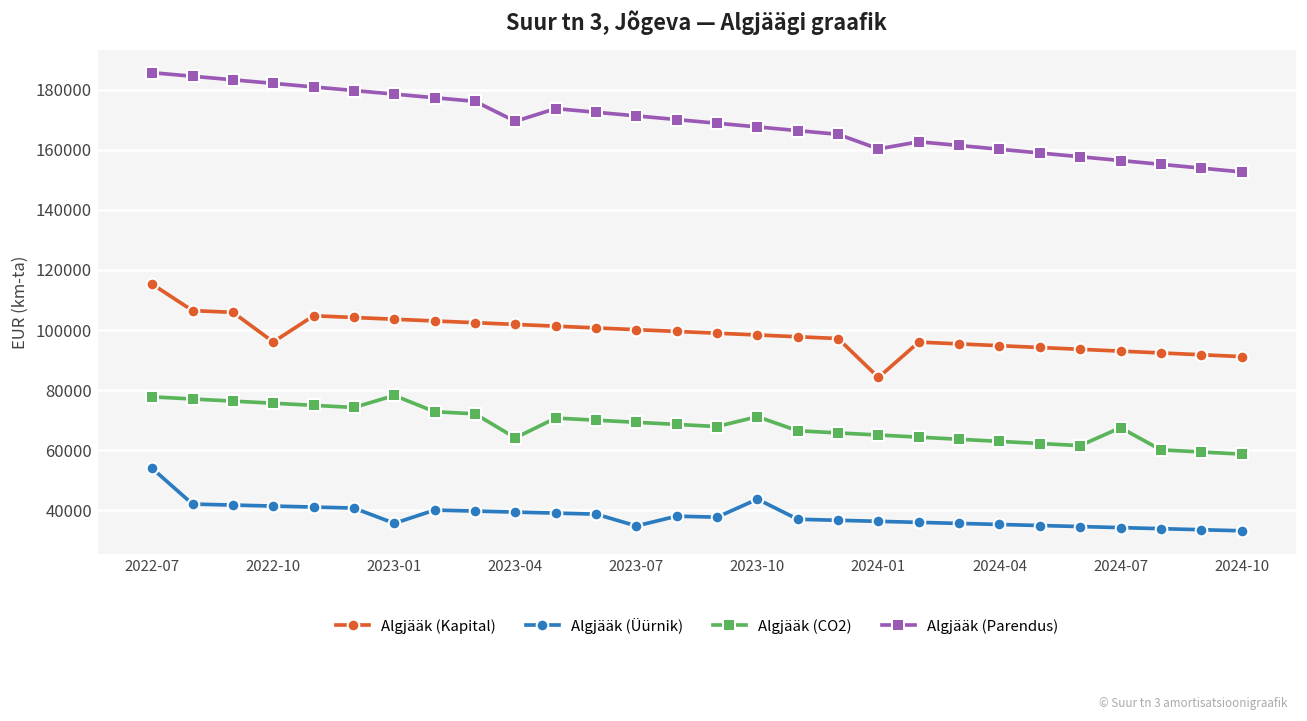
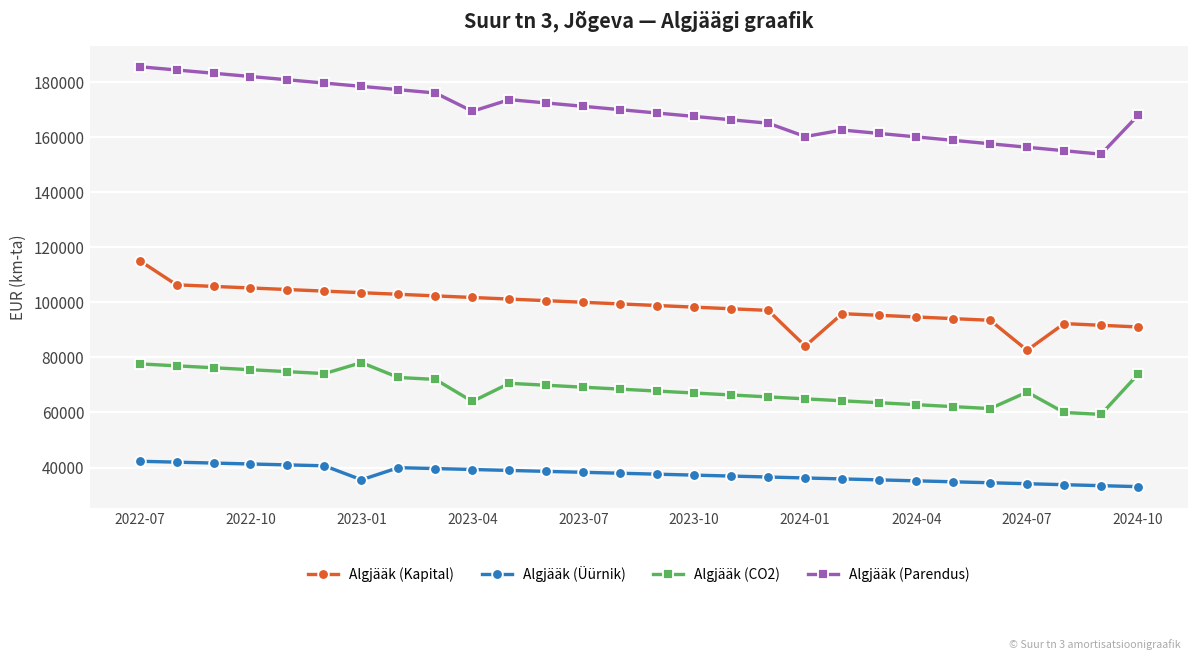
  {
    "Algjääk (Kapital)": {
      "2022-07": 115000,
-     "2022-10": 96000,
+     "2022-10": 105000,
      "2023-01": 104000,
      "2023-04": 102000,
      "2023-07": 100000,
      "2023-10": 98000,
      "2024-01": 84000,
      "2024-04": 95000,
-     "2024-07": 93000,
+     "2024-07": 83000,
      "2024-10": 91000
    },
    "Algjääk (Üürnik)": {
-     "2022-07": 54000,
+     "2022-07": 42000,
      "2022-10": 41000,
      "2023-01": 36000,
      "2023-04": 39000,
-     "2023-07": 35000,
-     "2023-10": 44000,
+     "2023-07": 38000,
+     "2023-10": 37000,
      "2024-01": 36000,
      "2024-04": 35000,
      "2024-07": 34000,
      "2024-10": 33000
    },
    "Algjääk (CO2)": {
      "2022-07": 78000,
      "2022-10": 76000,
      "2023-01": 78000,
      "2023-04": 64000,
      "2023-07": 69000,
-     "2023-10": 71000,
+     "2023-10": 67000,
      "2024-01": 65000,
      "2024-04": 63000,
      "2024-07": 67000,
-     "2024-10": 59000
+     "2024-10": 74000
    },
    "Algjääk (Parendus)": {
      "2022-07": 186000,
      "2022-10": 182000,
      "2023-01": 179000,
      "2023-04": 169000,
      "2023-07": 171000,
      "2023-10": 168000,
      "2024-01": 160000,
      "2024-04": 160000,
      "2024-07": 156000,
-     "2024-10": 153000
+     "2024-10": 168000
    }
  }
